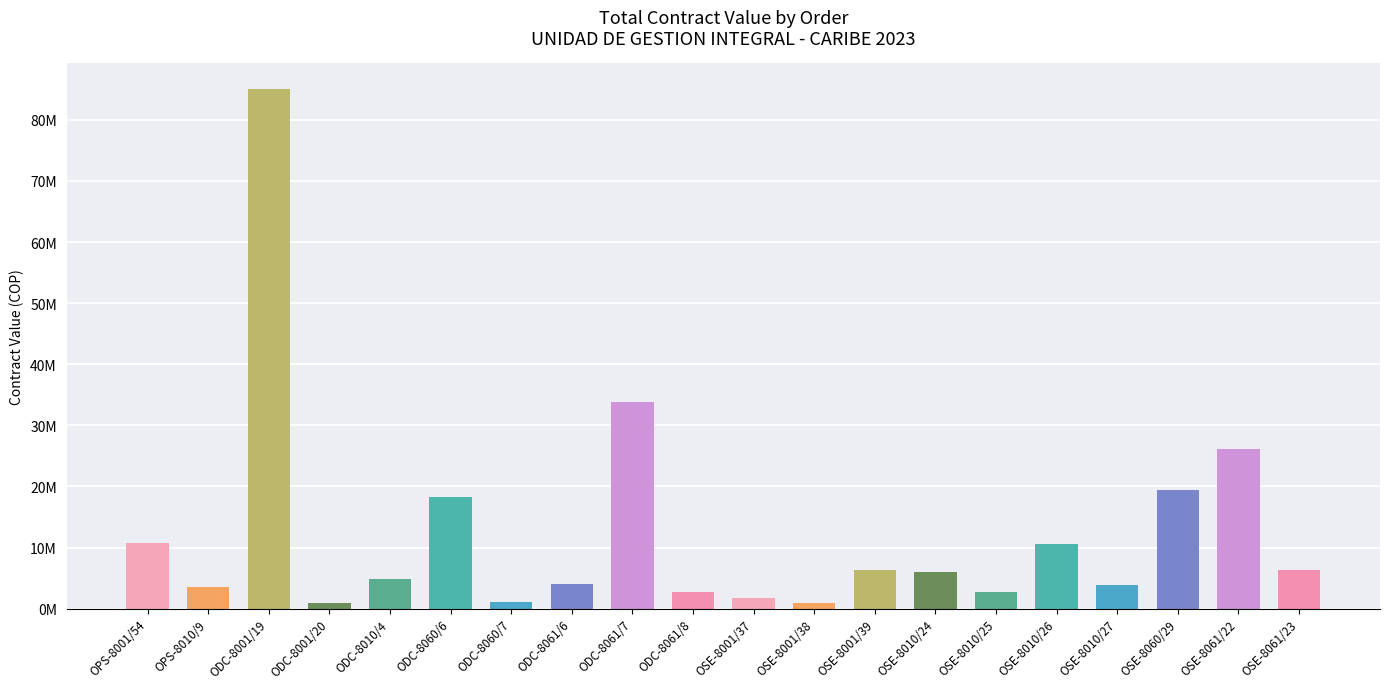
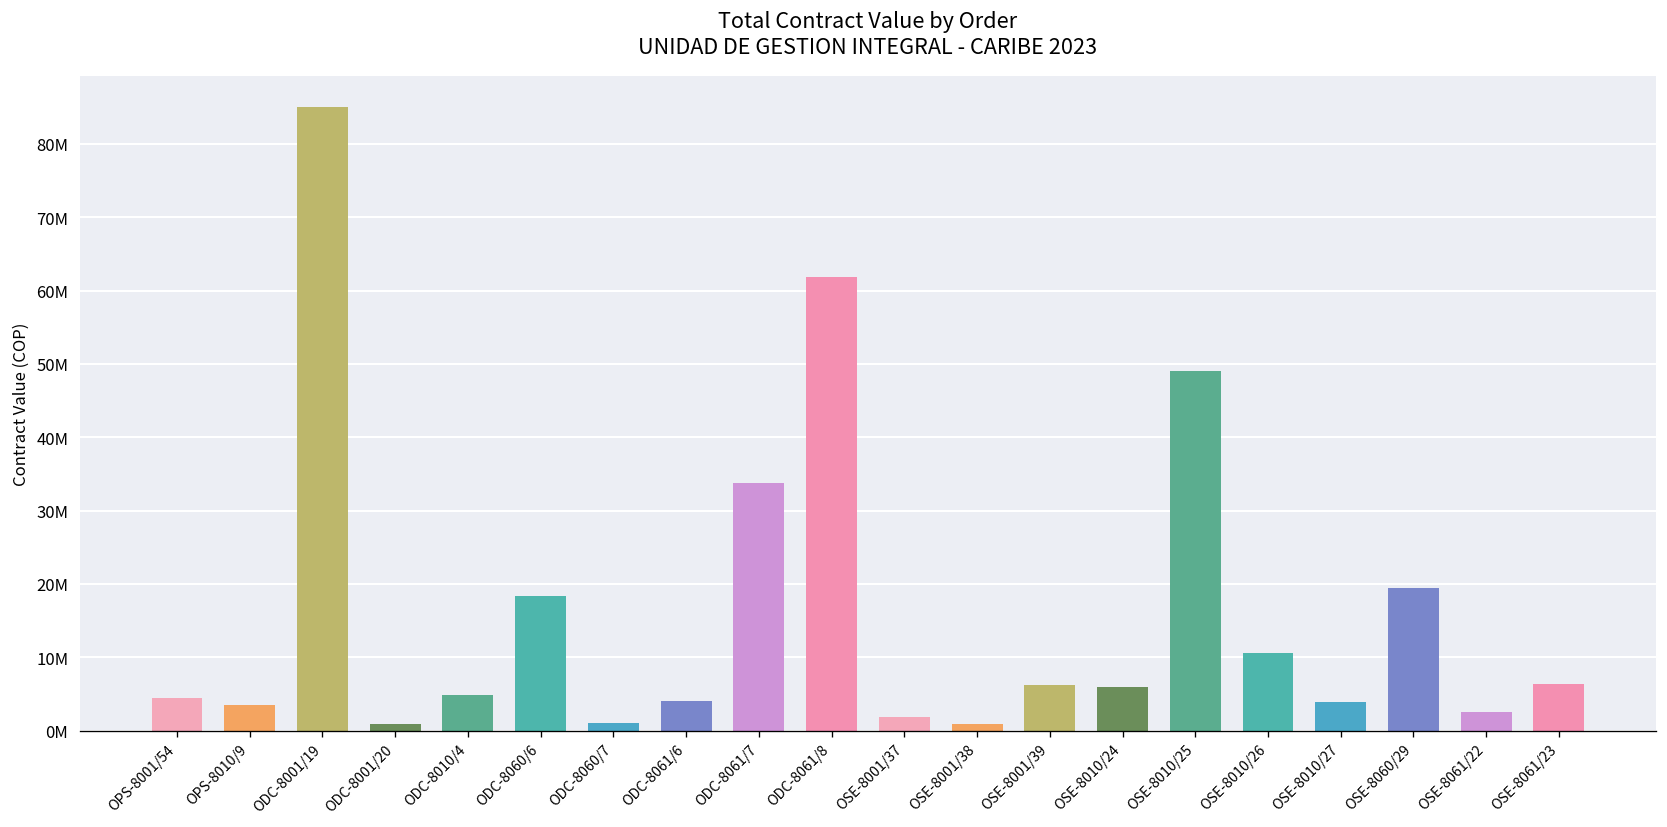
  {
-   "OPS-8001/54": 11000000,
+   "OPS-8001/54": 4000000,
    "OPS-8010/9": 4000000,
    "ODC-8001/19": 85000000,
    "ODC-8001/20": 1000000,
    "ODC-8010/4": 5000000,
    "ODC-8060/6": 18000000,
    "ODC-8060/7": 1000000,
    "ODC-8061/6": 4000000,
    "ODC-8061/7": 34000000,
-   "ODC-8061/8": 3000000,
+   "ODC-8061/8": 62000000,
    "OSE-8001/37": 2000000,
    "OSE-8001/38": 1000000,
    "OSE-8001/39": 6000000,
    "OSE-8010/24": 6000000,
-   "OSE-8010/25": 3000000,
+   "OSE-8010/25": 49000000,
    "OSE-8010/26": 11000000,
    "OSE-8010/27": 4000000,
    "OSE-8060/29": 19000000,
-   "OSE-8061/22": 26000000,
+   "OSE-8061/22": 3000000,
    "OSE-8061/23": 6000000
  }
